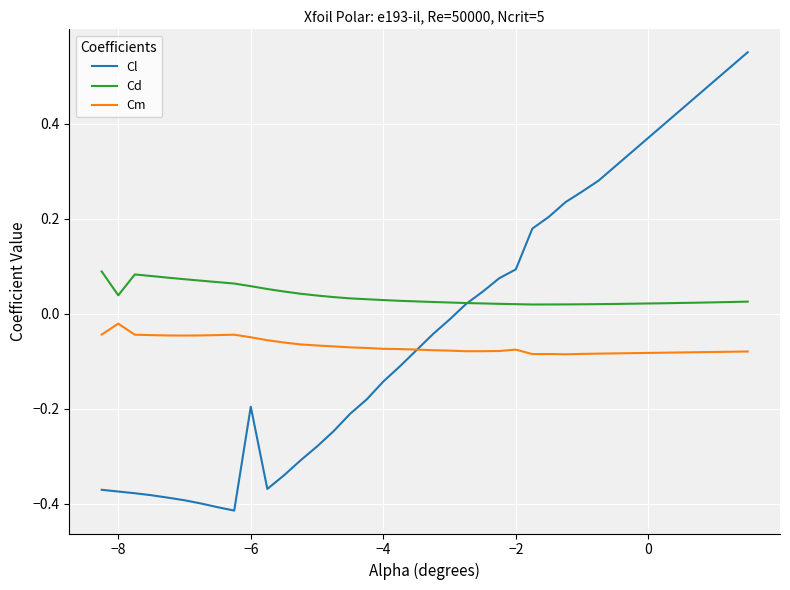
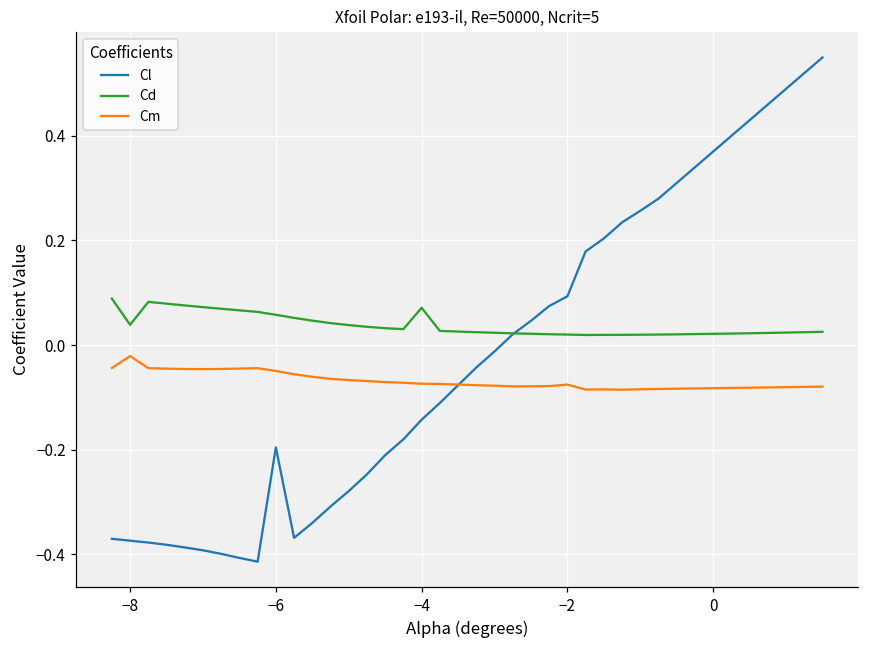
  {
    "Cl": {
      "−8": -0.37,
      "−6": -0.20,
      "−4": -0.14,
      "−2": 0.09,
      "0": 0.37
    },
    "Cd": {
      "−8": 0.04,
      "−6": 0.06,
-     "−4": 0.03,
+     "−4": 0.07,
      "−2": 0.02,
      "0": 0.02
    },
    "Cm": {
      "−8": -0.02,
      "−6": -0.05,
      "−4": -0.07,
      "−2": -0.08,
      "0": -0.08
    }
  }
